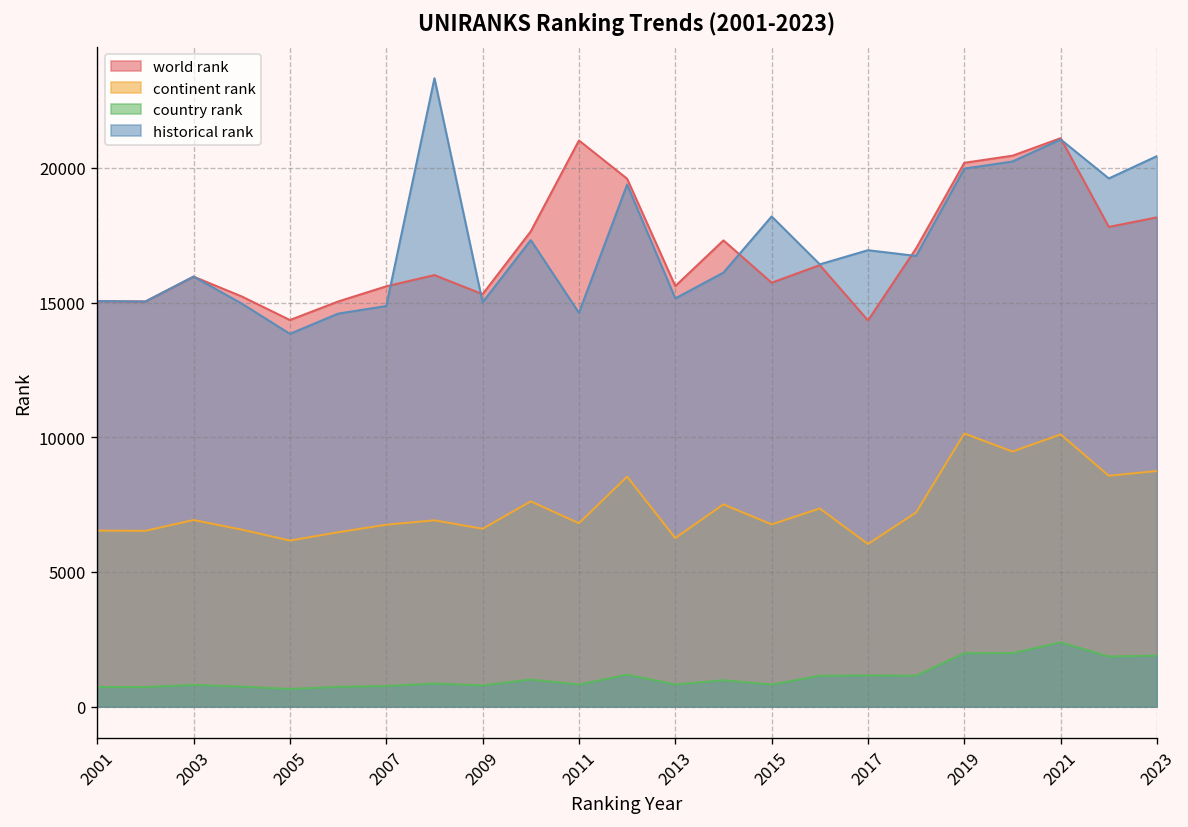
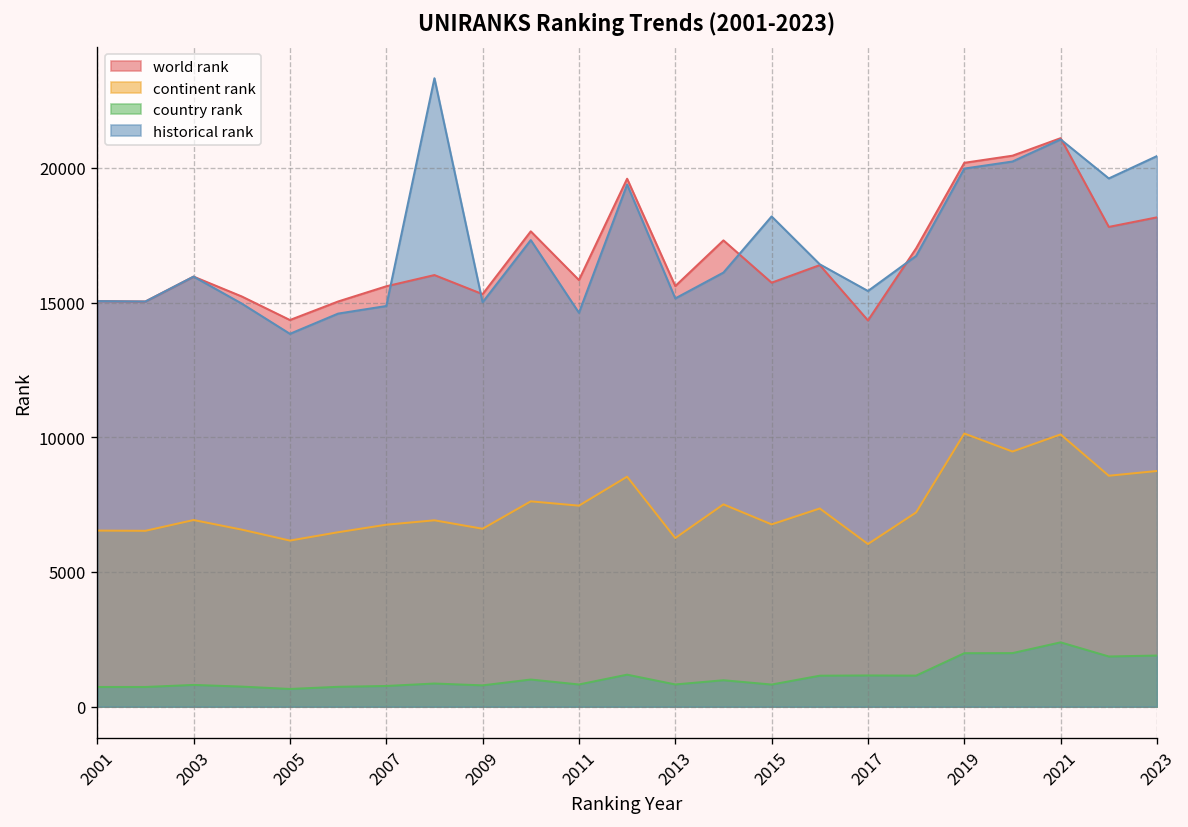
  {
    "world rank": {
      "2005": 14400,
      "2007": 15600,
      "2009": 15300,
-     "2011": 21000,
+     "2011": 15800,
      "2013": 15600,
      "2015": 15700,
      "2017": 14300,
      "2019": 20200,
      "2023": 18200
    },
    "continent rank": {
      "2001": 6500,
      "2003": 6900,
      "2005": 6200,
      "2007": 6800,
      "2009": 6600,
-     "2011": 6800,
+     "2011": 7500,
      "2013": 6300,
      "2015": 6800,
      "2017": 6000,
      "2019": 10100,
      "2021": 10100,
      "2023": 8800
    },
    "country rank": {
      "2001": 700,
      "2003": 800,
      "2005": 700,
      "2007": 800,
      "2009": 800,
      "2011": 800,
      "2013": 800,
      "2015": 800,
      "2017": 1200,
      "2019": 2000,
      "2021": 2400,
      "2023": 1900
    },
    "historical rank": {
      "2005": 13800,
      "2007": 14900,
      "2009": 15000,
      "2011": 14600,
      "2013": 15200,
      "2015": 18200,
-     "2017": 16900,
+     "2017": 15400,
      "2019": 20000,
      "2023": 20400
    }
  }
